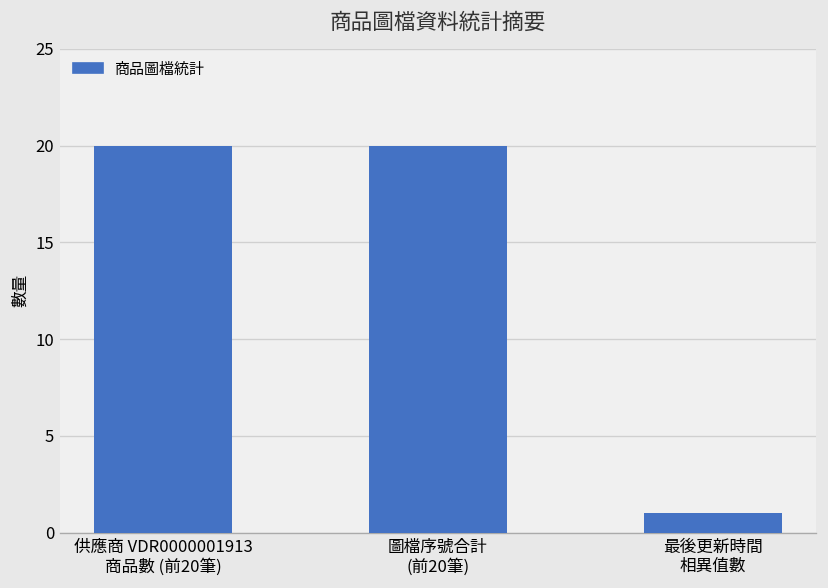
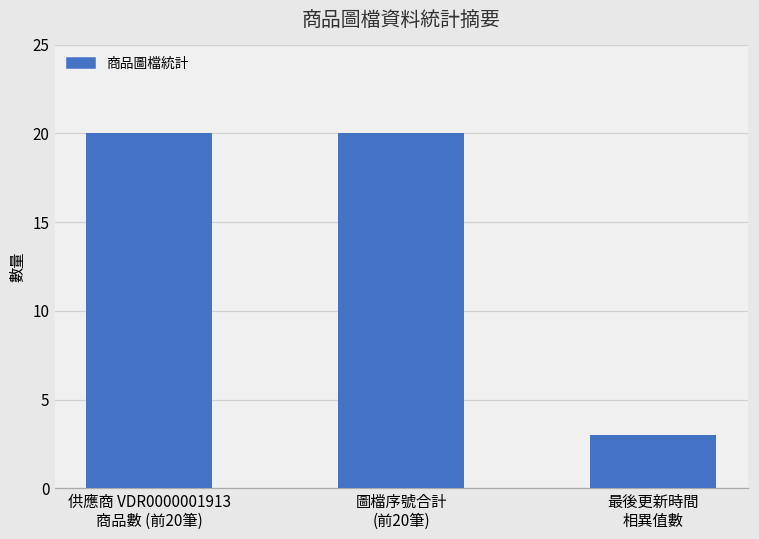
  {
    "供應商 VDR0000001913 商品數 (前20筆)": 20,
    "圖檔序號合計 (前20筆)": 20,
-   "最後更新時間 相異值數": 1
+   "最後更新時間 相異值數": 3
  }
